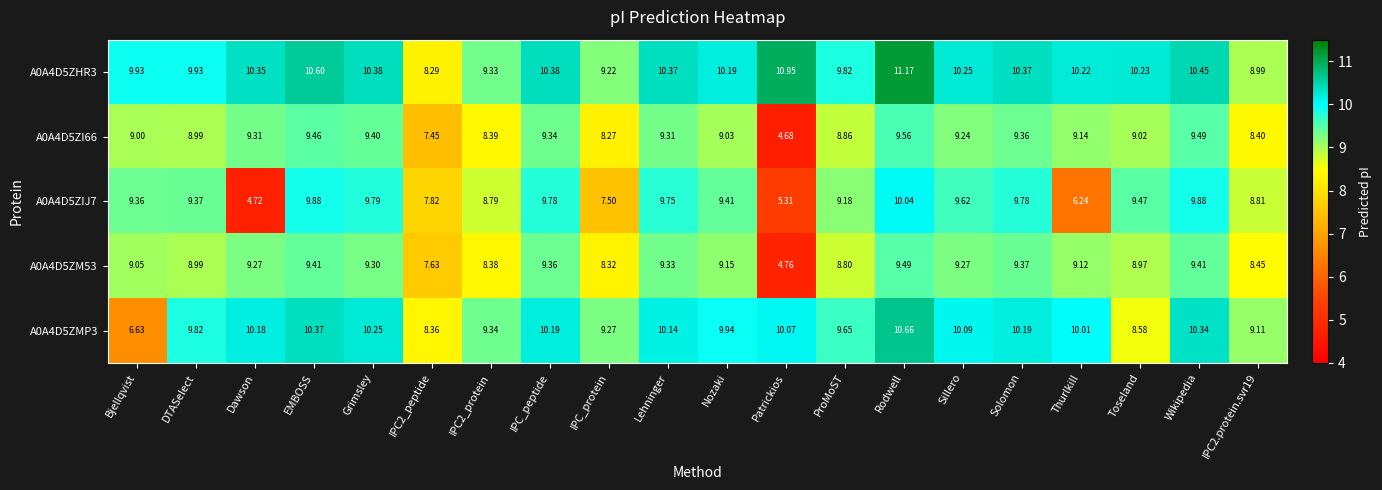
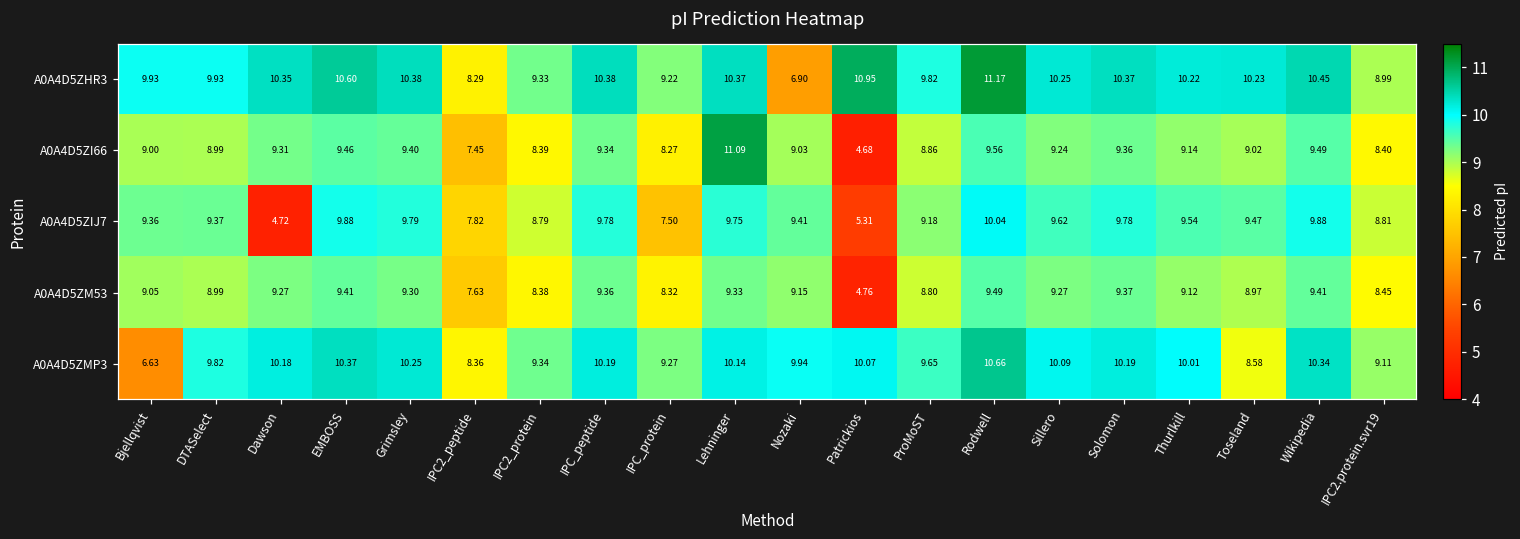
  {
    "A0A4D5ZHR3": {
      "Bjellqvist": 9.93,
      "DTASelect": 9.93,
      "Dawson": 10.35,
      "EMBOSS": 10.60,
      "Grimsley": 10.38,
      "IPC2_peptide": 8.29,
      "IPC2_protein": 9.33,
      "IPC_peptide": 10.38,
      "IPC_protein": 9.22,
      "Lehninger": 10.37,
-     "Nozaki": 10.19,
+     "Nozaki": 6.90,
      "Patrickios": 10.95,
      "ProMoST": 9.82,
      "Rodwell": 11.17,
      "Sillero": 10.25,
      "Solomon": 10.37,
      "Thurlkill": 10.22,
      "Toseland": 10.23,
      "Wikipedia": 10.45,
      "IPC2.protein.svr19": 8.99
    },
    "A0A4D5ZI66": {
      "Bjellqvist": 9.00,
      "DTASelect": 8.99,
      "Dawson": 9.31,
      "EMBOSS": 9.46,
      "Grimsley": 9.40,
      "IPC2_peptide": 7.45,
      "IPC2_protein": 8.39,
      "IPC_peptide": 9.34,
      "IPC_protein": 8.27,
-     "Lehninger": 9.31,
+     "Lehninger": 11.09,
      "Nozaki": 9.03,
      "Patrickios": 4.68,
      "ProMoST": 8.86,
      "Rodwell": 9.56,
      "Sillero": 9.24,
      "Solomon": 9.36,
      "Thurlkill": 9.14,
      "Toseland": 9.02,
      "Wikipedia": 9.49,
      "IPC2.protein.svr19": 8.40
    },
    "A0A4D5ZIJ7": {
      "Bjellqvist": 9.36,
      "DTASelect": 9.37,
      "Dawson": 4.72,
      "EMBOSS": 9.88,
      "Grimsley": 9.79,
      "IPC2_peptide": 7.82,
      "IPC2_protein": 8.79,
      "IPC_peptide": 9.78,
      "IPC_protein": 7.50,
      "Lehninger": 9.75,
      "Nozaki": 9.41,
      "Patrickios": 5.31,
      "ProMoST": 9.18,
      "Rodwell": 10.04,
      "Sillero": 9.62,
      "Solomon": 9.78,
-     "Thurlkill": 6.24,
+     "Thurlkill": 9.54,
      "Toseland": 9.47,
      "Wikipedia": 9.88,
      "IPC2.protein.svr19": 8.81
    },
    "A0A4D5ZM53": {
      "Bjellqvist": 9.05,
      "DTASelect": 8.99,
      "Dawson": 9.27,
      "EMBOSS": 9.41,
      "Grimsley": 9.30,
      "IPC2_peptide": 7.63,
      "IPC2_protein": 8.38,
      "IPC_peptide": 9.36,
      "IPC_protein": 8.32,
      "Lehninger": 9.33,
      "Nozaki": 9.15,
      "Patrickios": 4.76,
      "ProMoST": 8.80,
      "Rodwell": 9.49,
      "Sillero": 9.27,
      "Solomon": 9.37,
      "Thurlkill": 9.12,
      "Toseland": 8.97,
      "Wikipedia": 9.41,
      "IPC2.protein.svr19": 8.45
    },
    "A0A4D5ZMP3": {
      "Bjellqvist": 6.63,
      "DTASelect": 9.82,
      "Dawson": 10.18,
      "EMBOSS": 10.37,
      "Grimsley": 10.25,
      "IPC2_peptide": 8.36,
      "IPC2_protein": 9.34,
      "IPC_peptide": 10.19,
      "IPC_protein": 9.27,
      "Lehninger": 10.14,
      "Nozaki": 9.94,
      "Patrickios": 10.07,
      "ProMoST": 9.65,
      "Rodwell": 10.66,
      "Sillero": 10.09,
      "Solomon": 10.19,
      "Thurlkill": 10.01,
      "Toseland": 8.58,
      "Wikipedia": 10.34,
      "IPC2.protein.svr19": 9.11
    }
  }
